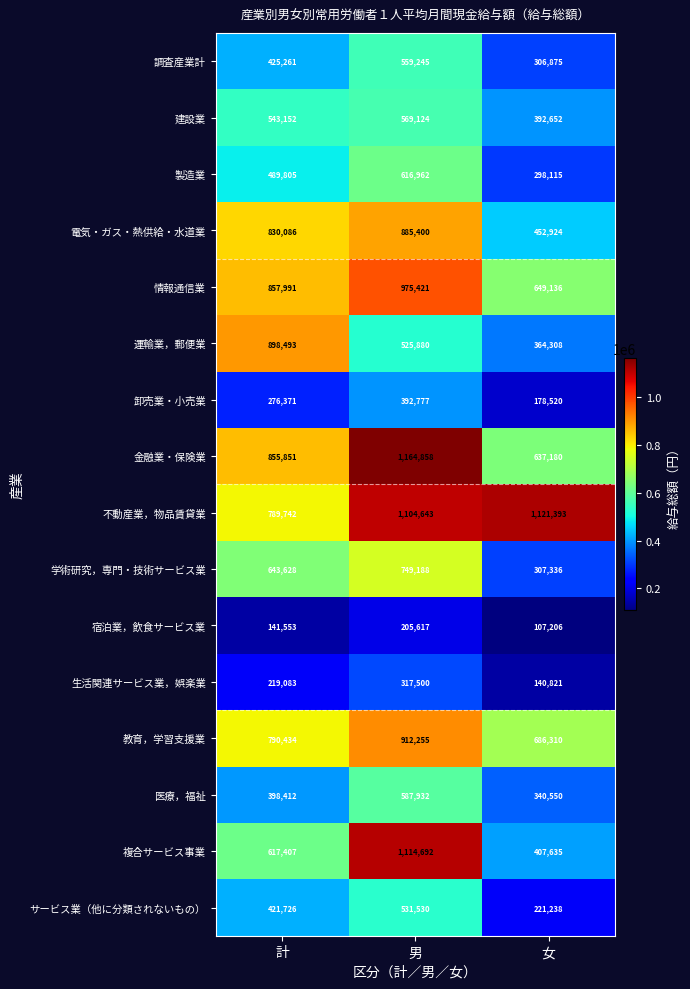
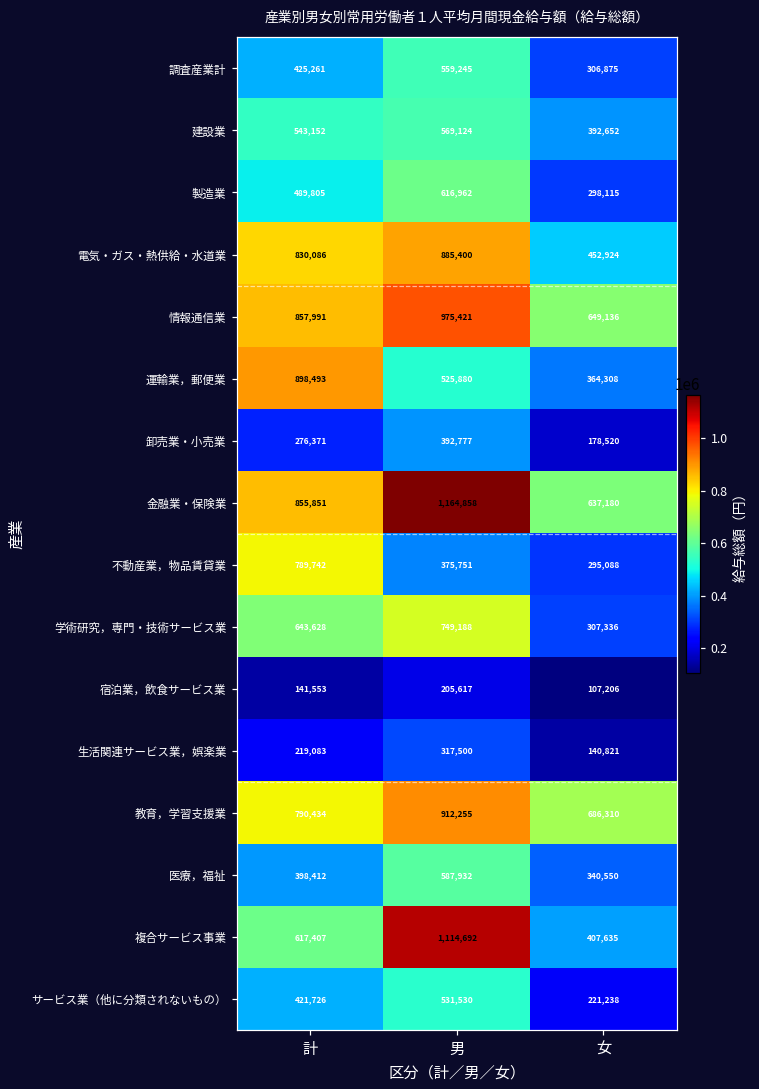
  {
    "調査産業計": {
      "計": "425,261",
      "男": "559,245",
      "女": "306,875"
    },
    "建設業": {
      "計": "543,152",
      "男": "569,124",
      "女": "392,652"
    },
    "製造業": {
      "計": "489,805",
      "男": "616,962",
      "女": "298,115"
    },
    "電気・ガス・熱供給・水道業": {
      "計": "830,086",
      "男": "885,400",
      "女": "452,924"
    },
    "情報通信業": {
      "計": "857,991",
      "男": "975,421",
      "女": "649,136"
    },
    "運輸業，郵便業": {
      "計": "898,493",
      "男": "525,880",
      "女": "364,308"
    },
    "卸売業・小売業": {
      "計": "276,371",
      "男": "392,777",
      "女": "178,520"
    },
    "金融業・保険業": {
      "計": "855,851",
      "男": "1,164,858",
      "女": "637,180"
    },
    "不動産業，物品賃貸業": {
      "計": "789,742",
-     "男": "1,104,643",
-     "女": "1,121,393"
+     "男": "375,751",
+     "女": "295,088"
    },
    "学術研究，専門・技術サービス業": {
      "計": "643,628",
      "男": "749,188",
      "女": "307,336"
    },
    "宿泊業，飲食サービス業": {
      "計": "141,553",
      "男": "205,617",
      "女": "107,206"
    },
    "生活関連サービス業，娯楽業": {
      "計": "219,083",
      "男": "317,500",
      "女": "140,821"
    },
    "教育，学習支援業": {
      "計": "790,434",
      "男": "912,255",
      "女": "686,310"
    },
    "医療，福祉": {
      "計": "398,412",
      "男": "587,932",
      "女": "340,550"
    },
    "複合サービス事業": {
      "計": "617,407",
      "男": "1,114,692",
      "女": "407,635"
    },
    "サービス業（他に分類されないもの）": {
      "計": "421,726",
      "男": "531,530",
      "女": "221,238"
    }
  }
